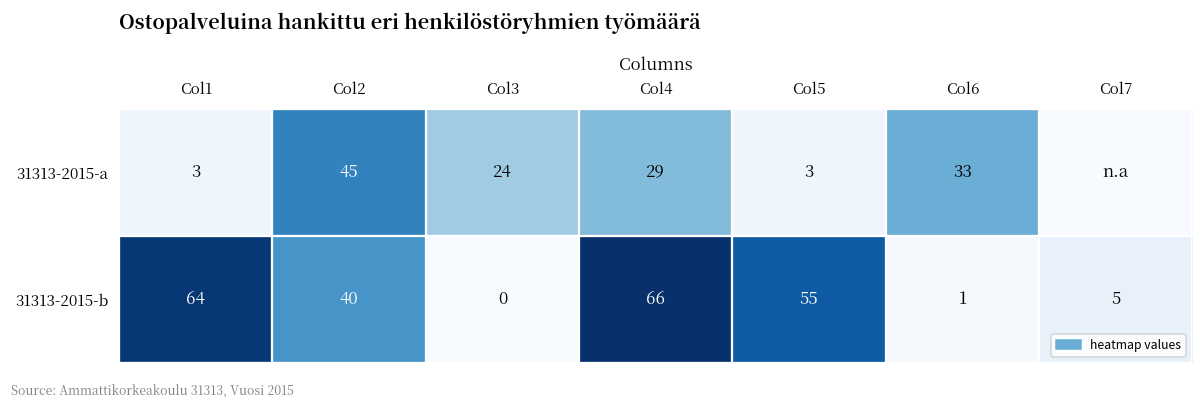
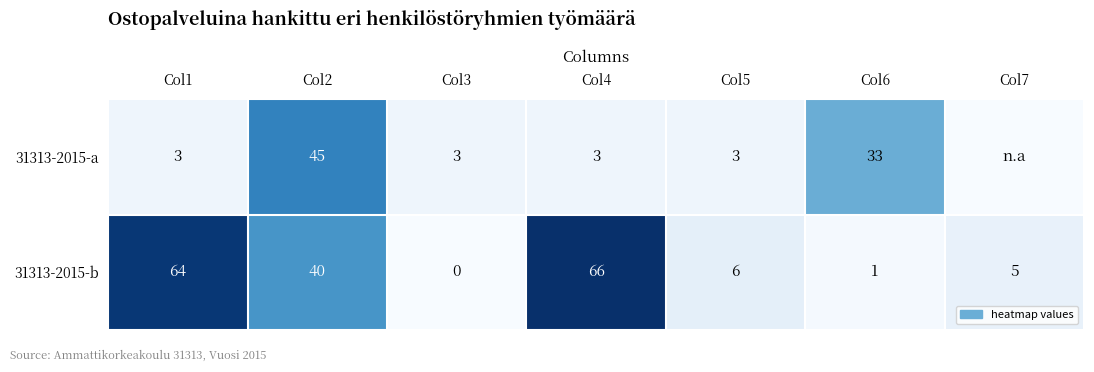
  {
    "31313-2015-a": {
      "Col1": 3,
      "Col2": 45,
-     "Col3": 24,
-     "Col4": 29,
+     "Col3": 3,
+     "Col4": 3,
      "Col5": 3,
      "Col6": 33
    },
    "31313-2015-b": {
      "Col1": 64,
      "Col2": 40,
      "Col3": 0,
      "Col4": 66,
-     "Col5": 55,
+     "Col5": 6,
      "Col6": 1,
      "Col7": 5
    }
  }
